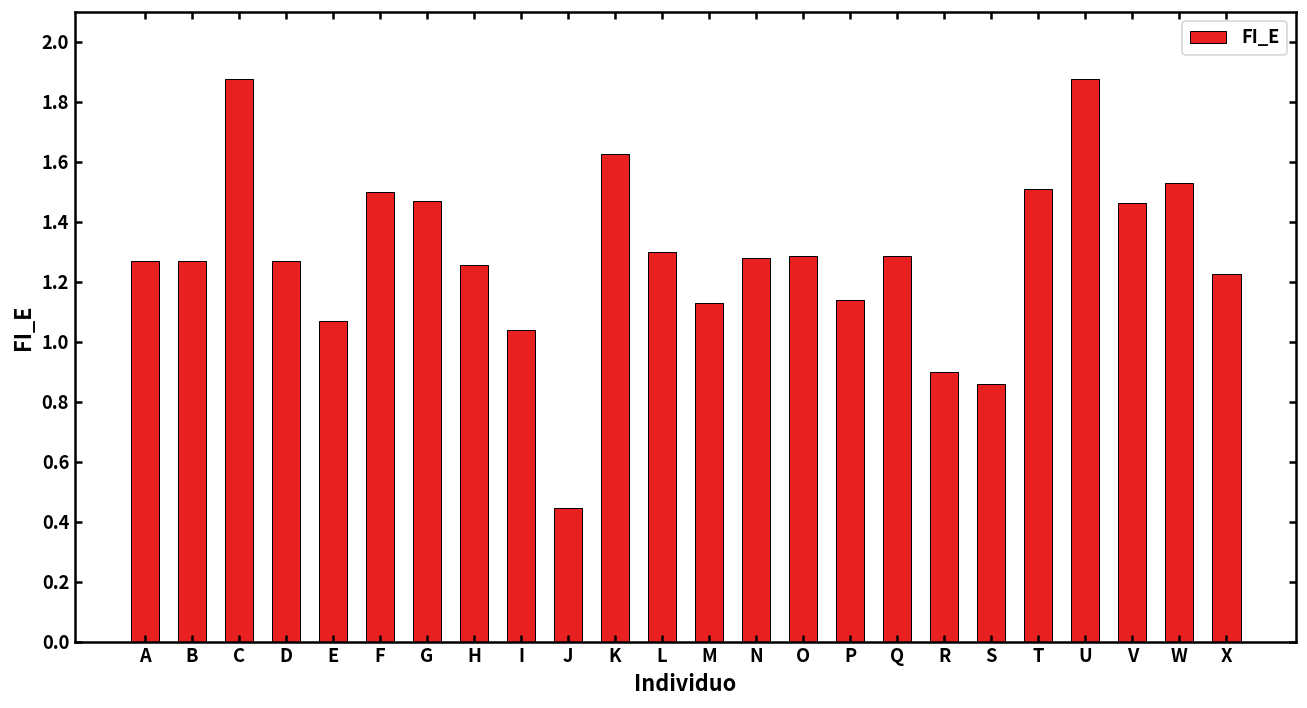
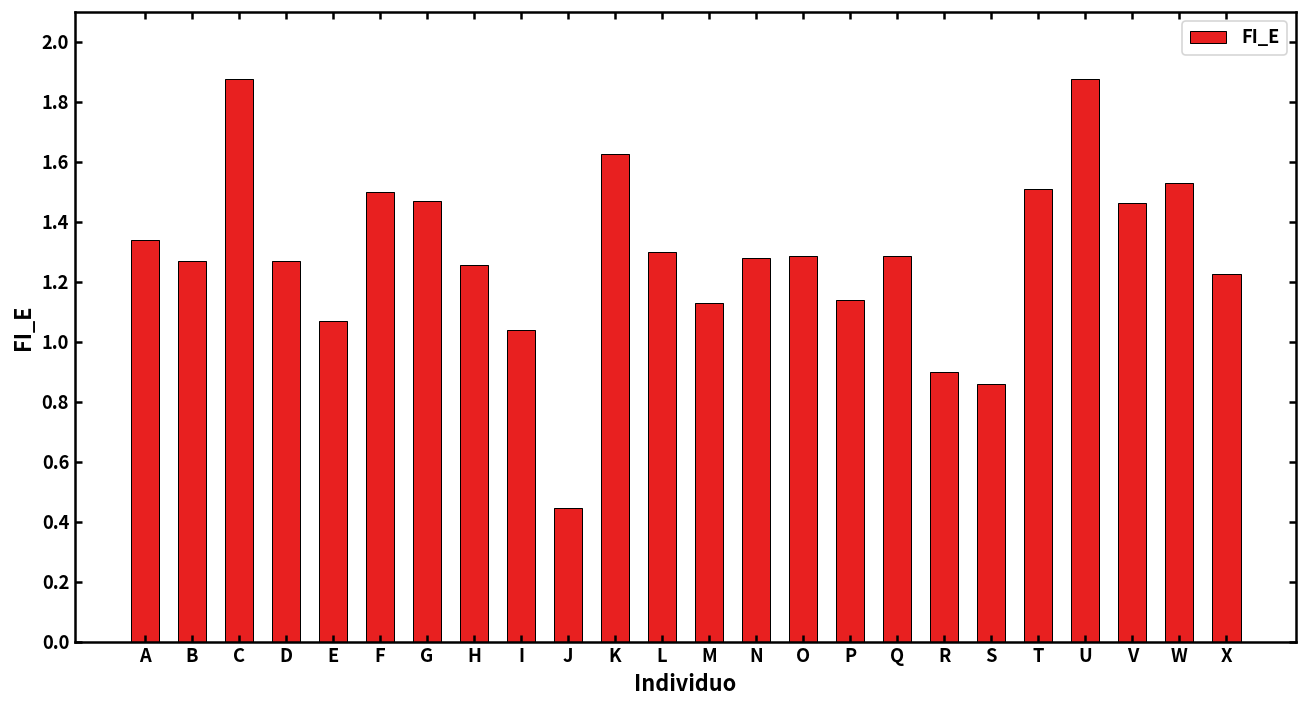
  {
-   "A": 1.27,
+   "A": 1.34,
    "B": 1.27,
    "C": 1.88,
    "D": 1.27,
    "E": 1.07,
    "F": 1.50,
    "G": 1.47,
    "H": 1.26,
    "I": 1.04,
    "J": 0.44,
    "K": 1.63,
    "L": 1.30,
    "M": 1.13,
    "N": 1.28,
    "O": 1.29,
    "P": 1.14,
    "Q": 1.29,
    "R": 0.90,
    "S": 0.86,
    "T": 1.51,
    "U": 1.88,
    "V": 1.46,
    "W": 1.53,
    "X": 1.23
  }
